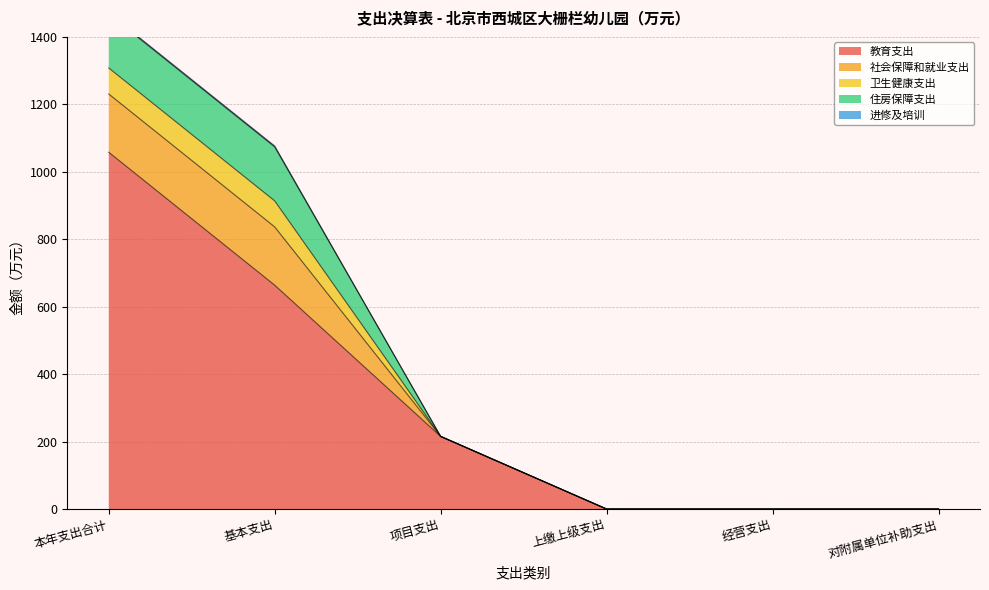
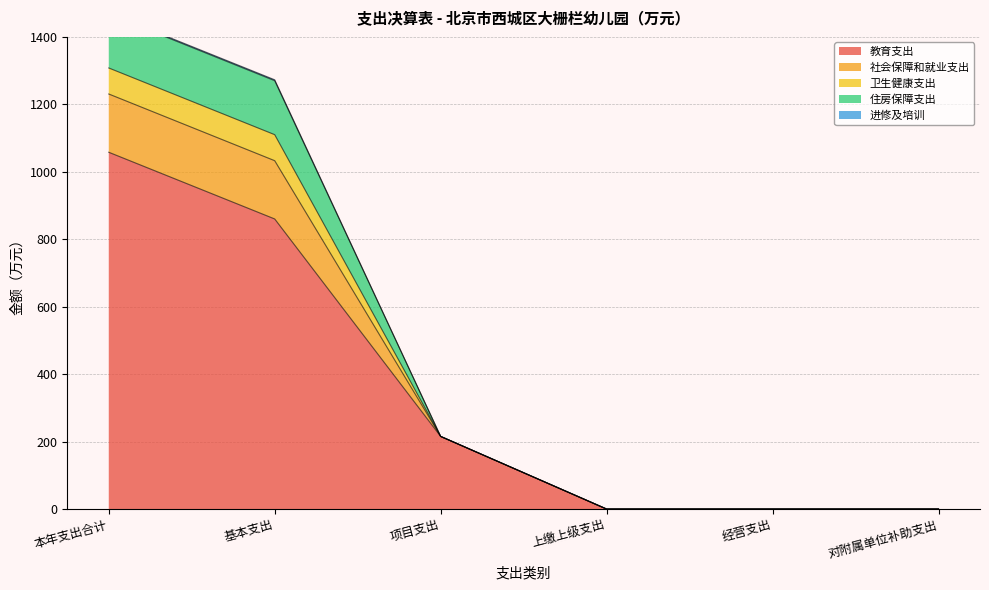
  {
    "教育支出": {
      "本年支出合计": 1060,
-     "基本支出": 660
+     "基本支出": 860
    }
  }
